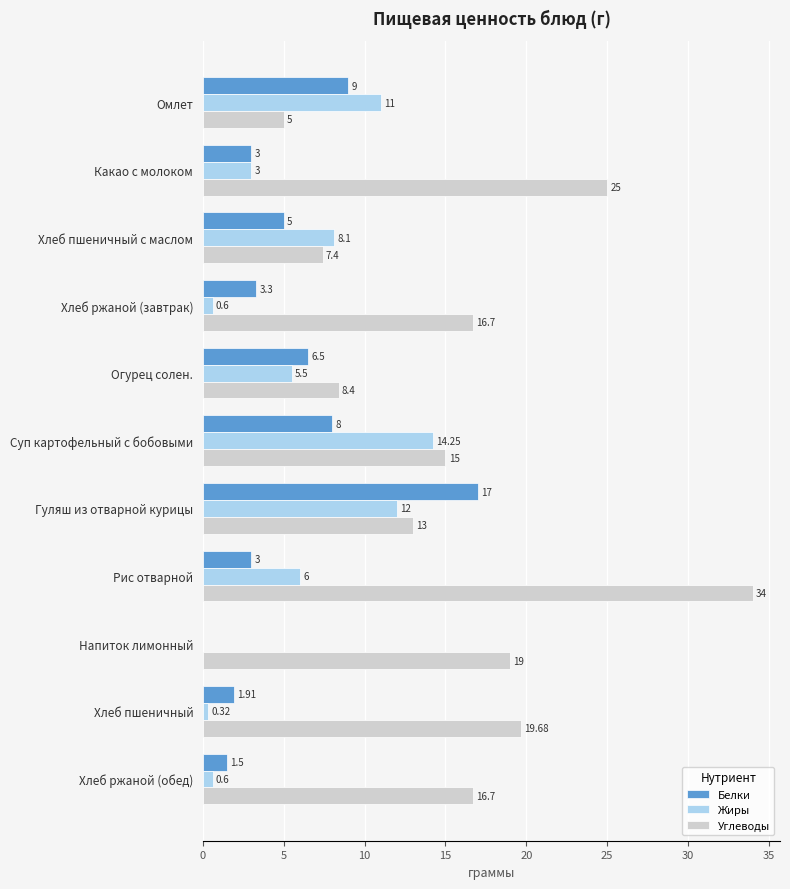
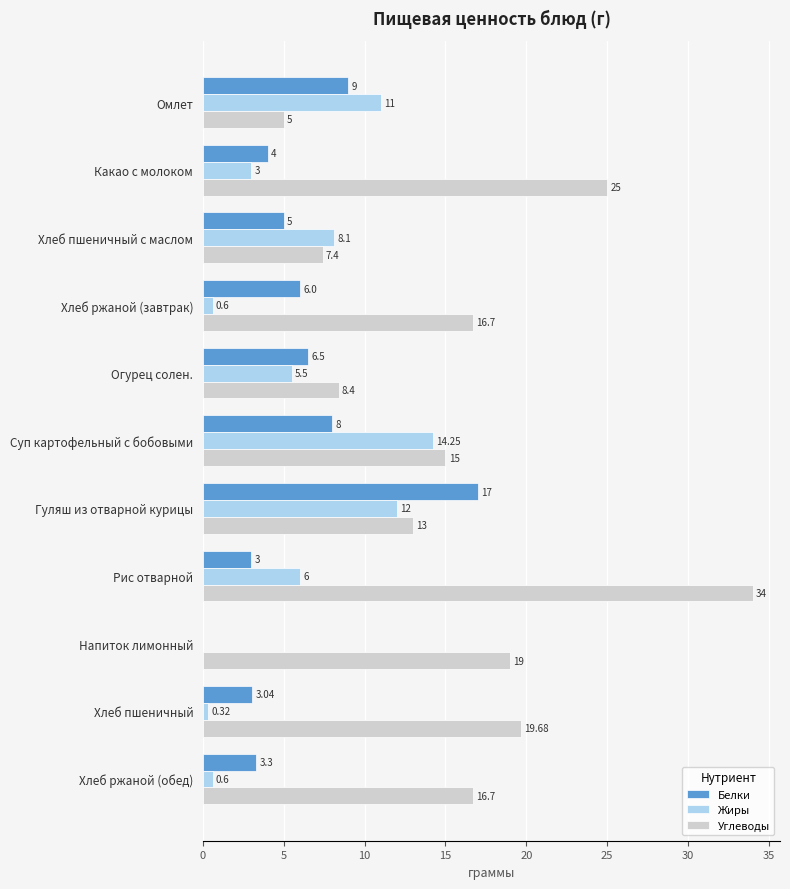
  {
    "Белки": {
      "Омлет": 9,
-     "Какао с молоком": 3,
+     "Какао с молоком": 4,
      "Хлеб пшеничный с маслом": 5,
-     "Хлеб ржаной (завтрак)": 3.3,
+     "Хлеб ржаной (завтрак)": 6.0,
      "Огурец солен.": 6.5,
      "Суп картофельный с бобовыми": 8,
      "Гуляш из отварной курицы": 17,
      "Рис отварной": 3,
-     "Хлеб пшеничный": 1.91,
-     "Хлеб ржаной (обед)": 1.5
+     "Хлеб пшеничный": 3.04,
+     "Хлеб ржаной (обед)": 3.3
    }
  }
